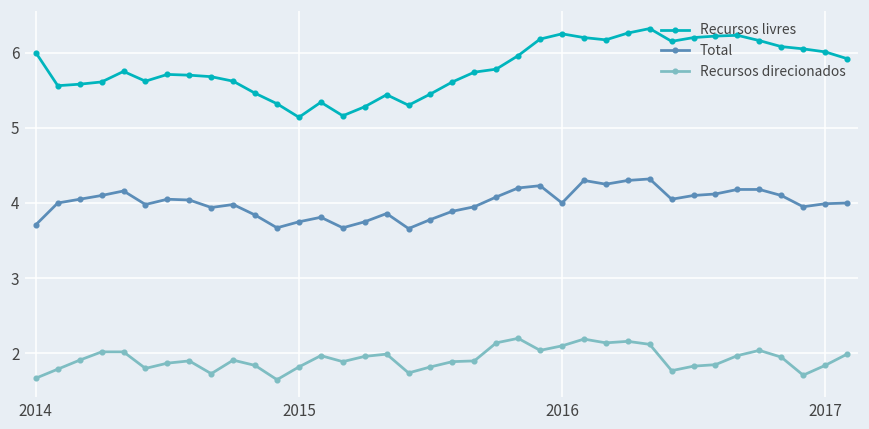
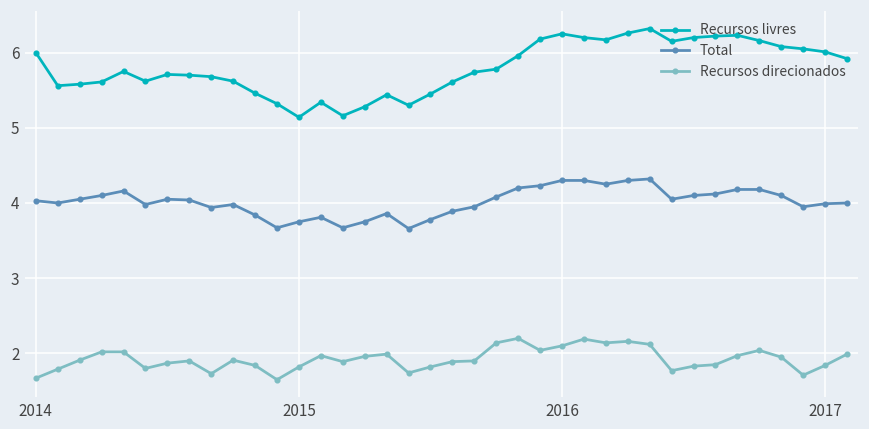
  {
    "Recursos livres": {
      "2014": 6.0,
      "2015": 5.1,
      "2016": 6.3,
      "2017": 6.0
    },
    "Total": {
-     "2014": 3.7,
+     "2014": 4.0,
      "2015": 3.8,
-     "2016": 4.0,
+     "2016": 4.3,
      "2017": 4.0
    },
    "Recursos direcionados": {
      "2014": 1.7,
      "2015": 1.8,
      "2016": 2.1,
      "2017": 1.8
    }
  }
